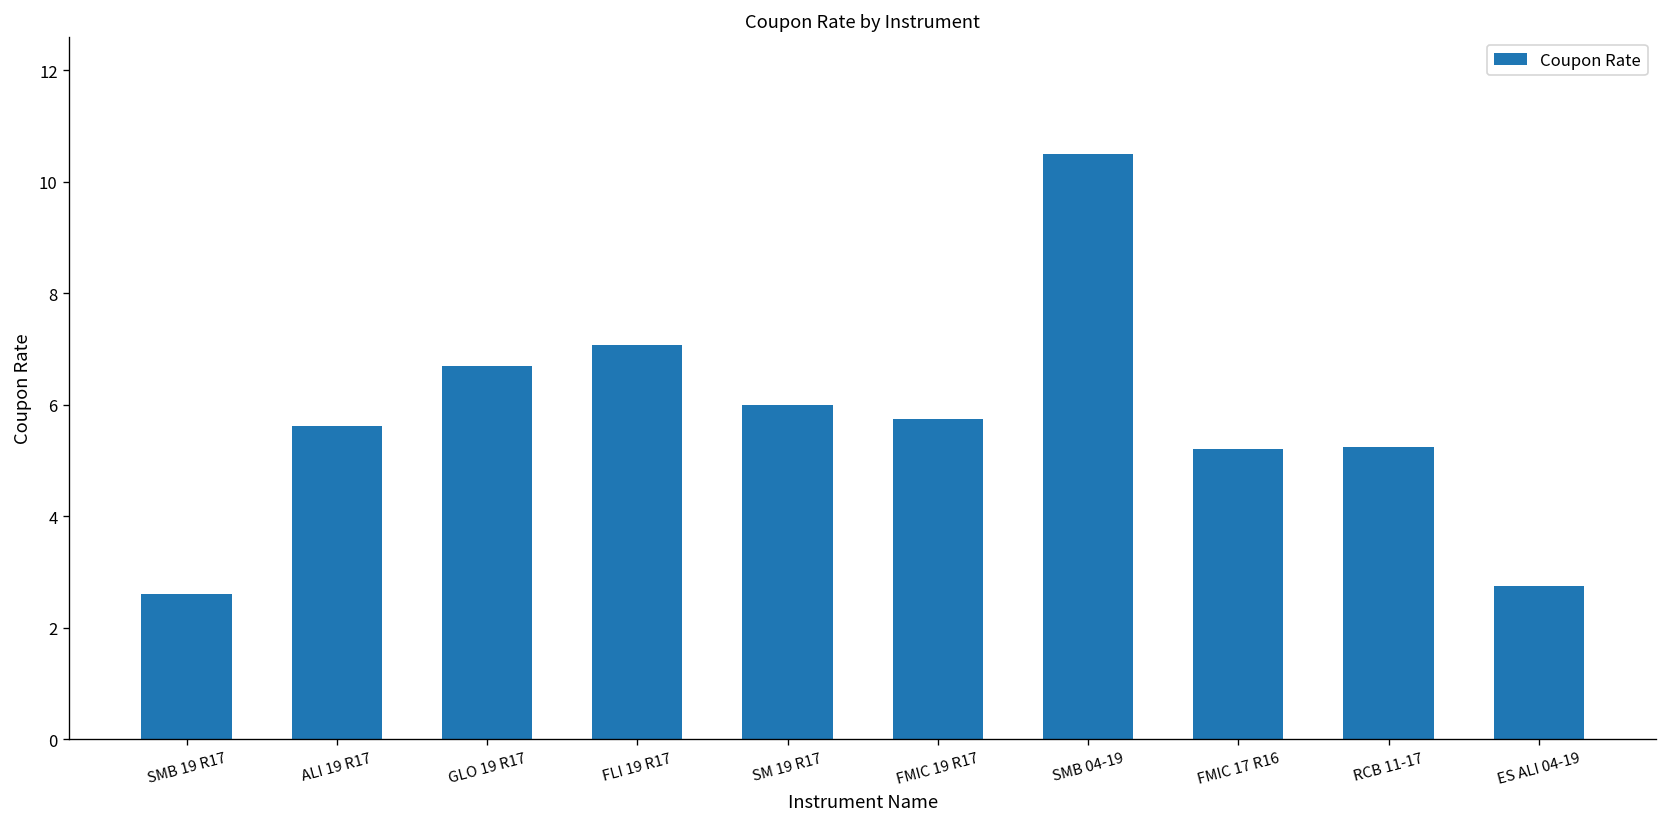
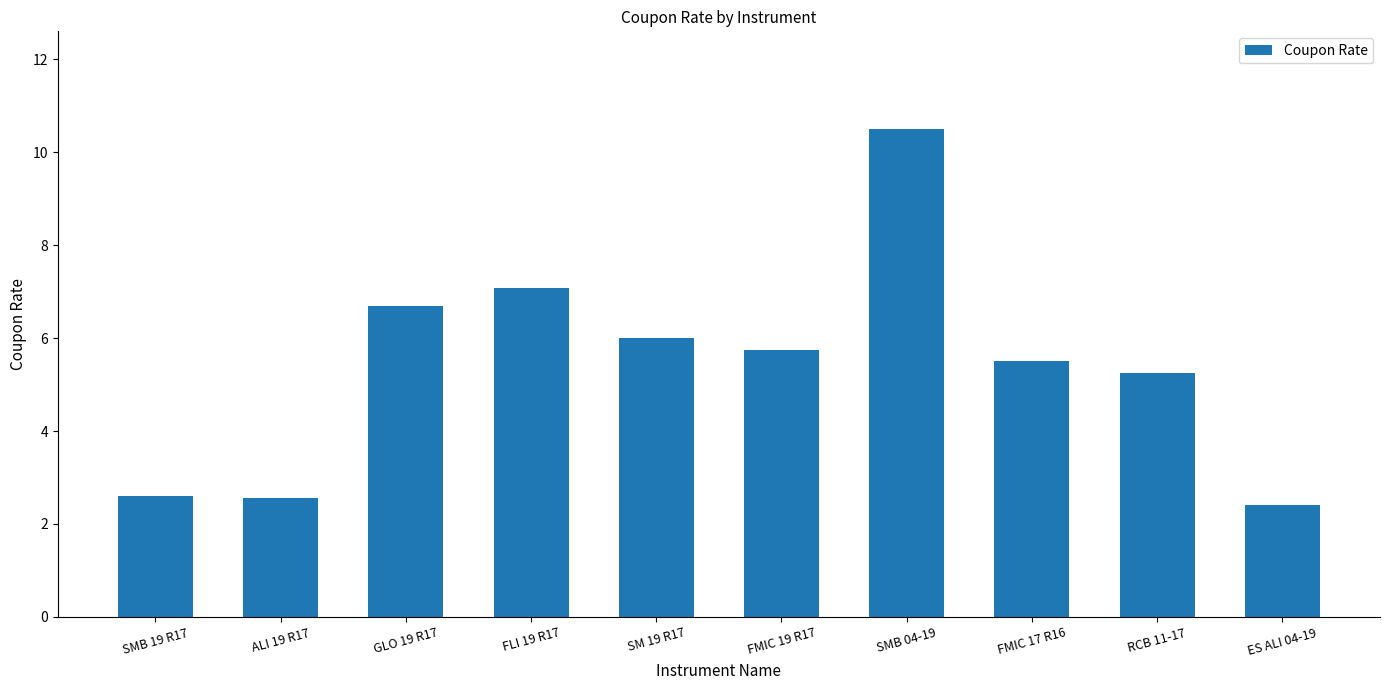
  {
    "SMB 19 R17": 2.6,
-   "ALI 19 R17": 5.6,
+   "ALI 19 R17": 2.6,
    "GLO 19 R17": 6.7,
    "FLI 19 R17": 7.1,
    "SM 19 R17": 6.0,
    "FMIC 19 R17": 5.8,
    "SMB 04-19": 10.5,
-   "FMIC 17 R16": 5.2,
+   "FMIC 17 R16": 5.5,
    "RCB 11-17": 5.3,
-   "ES ALI 04-19": 2.8
+   "ES ALI 04-19": 2.4
  }
